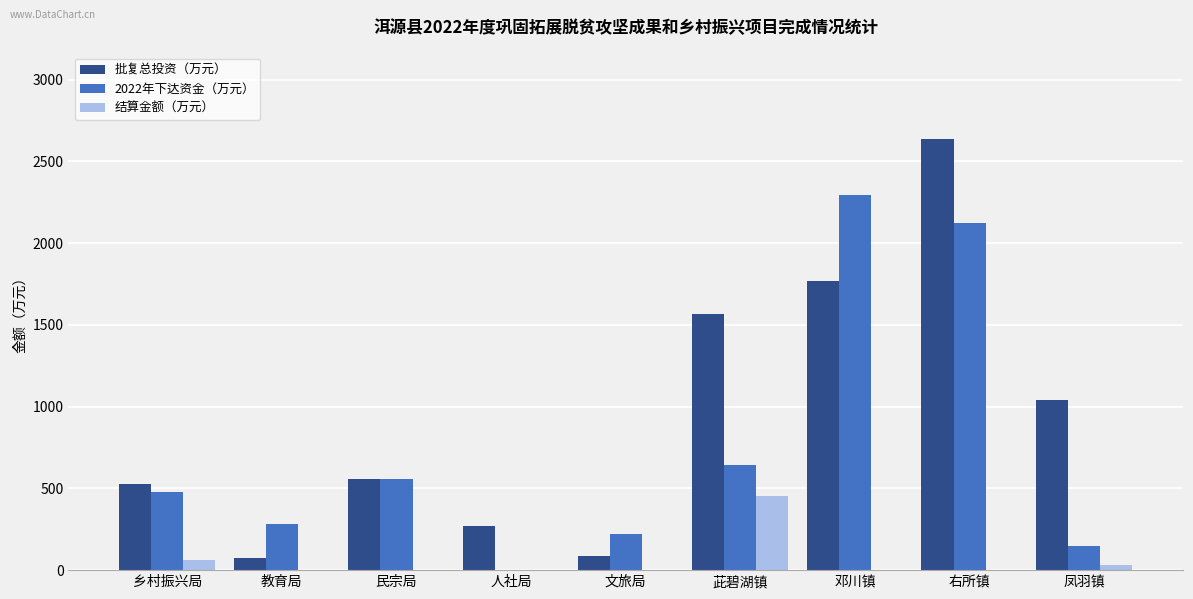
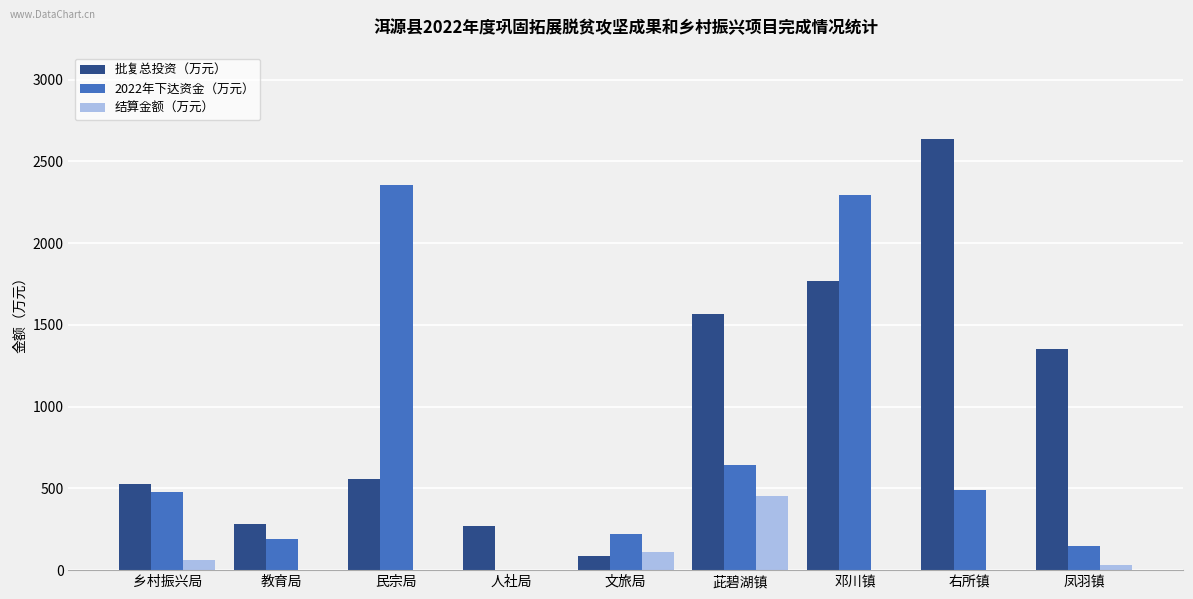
  {
    "批复总投资（万元）": {
      "乡村振兴局": 530,
-     "教育局": 70,
+     "教育局": 280,
      "民宗局": 560,
      "人社局": 270,
      "文旅局": 90,
      "茈碧湖镇": 1570,
      "邓川镇": 1770,
      "右所镇": 2640,
-     "凤羽镇": 1040
+     "凤羽镇": 1350
    },
    "2022年下达资金（万元）": {
      "乡村振兴局": 480,
-     "教育局": 280,
-     "民宗局": 560,
+     "教育局": 190,
+     "民宗局": 2350,
      "人社局": 0,
      "文旅局": 220,
      "茈碧湖镇": 640,
      "邓川镇": 2290,
-     "右所镇": 2120,
+     "右所镇": 490,
      "凤羽镇": 150
    },
    "结算金额（万元）": {
      "乡村振兴局": 60,
      "教育局": 0,
      "民宗局": 0,
      "人社局": 0,
-     "文旅局": 0,
+     "文旅局": 110,
      "茈碧湖镇": 450,
      "邓川镇": 0,
      "右所镇": 0,
      "凤羽镇": 30
    }
  }
